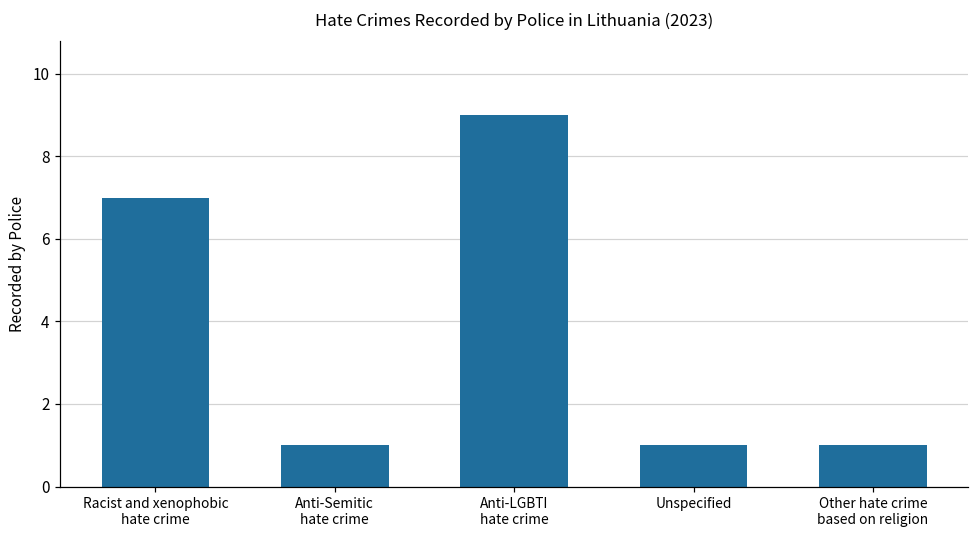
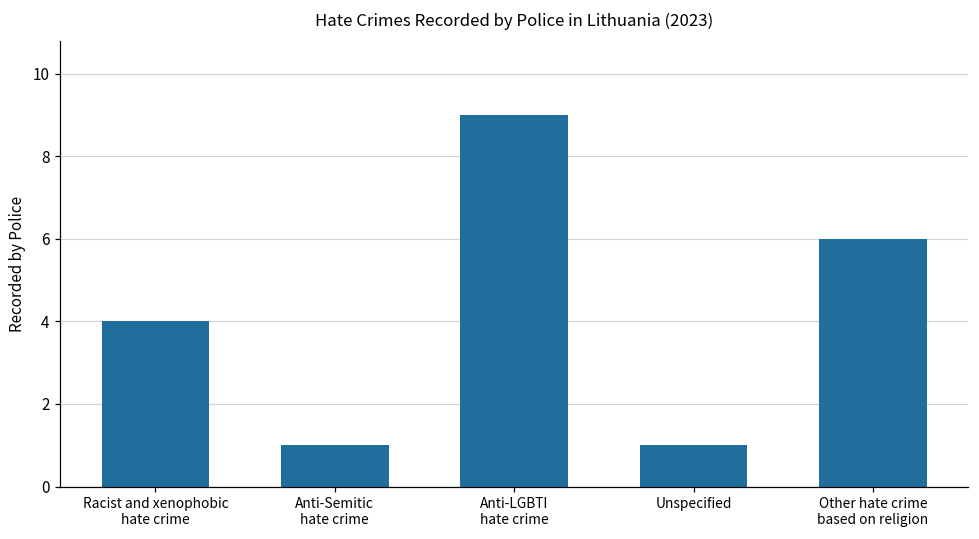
  {
-   "Racist and xenophobic hate crime": 7,
+   "Racist and xenophobic hate crime": 4,
    "Anti-Semitic hate crime": 1,
    "Anti-LGBTI hate crime": 9,
    "Unspecified": 1,
-   "Other hate crime based on religion": 1
+   "Other hate crime based on religion": 6
  }
